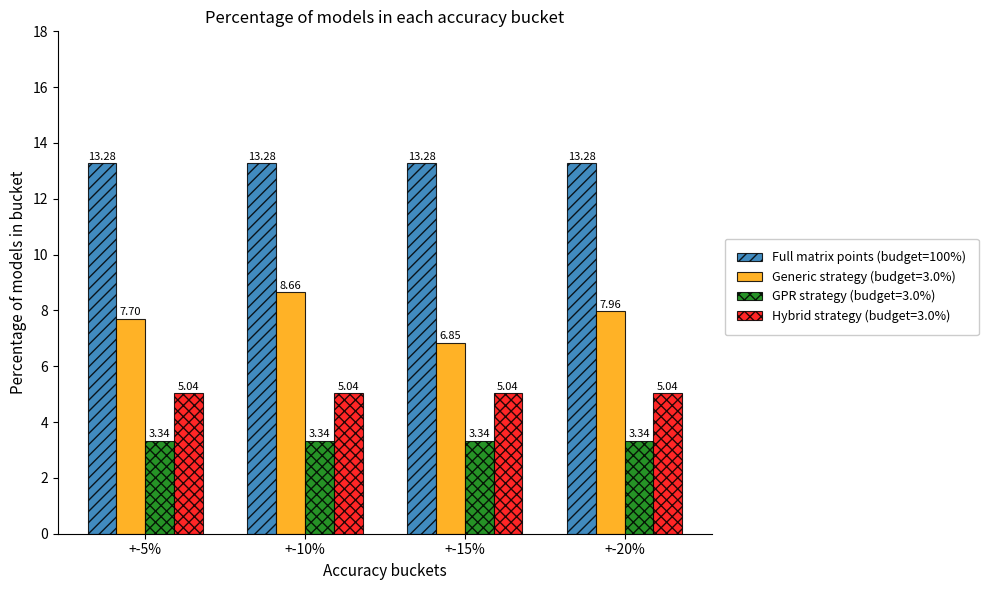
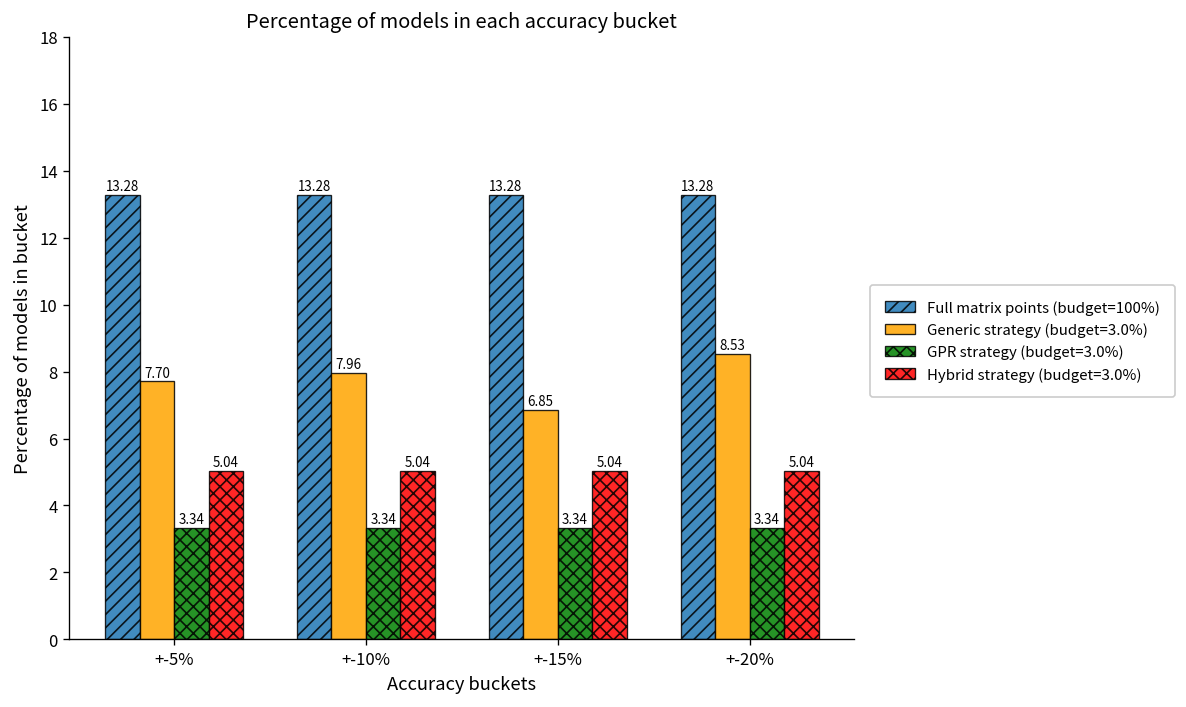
  {
    "Full matrix points (budget=100%)": {
      "+-5%": 13.28,
      "+-10%": 13.28,
      "+-15%": 13.28,
      "+-20%": 13.28
    },
    "Generic strategy (budget=3.0%)": {
      "+-5%": 7.70,
-     "+-10%": 8.66,
+     "+-10%": 7.96,
      "+-15%": 6.85,
-     "+-20%": 7.96
+     "+-20%": 8.53
    },
    "GPR strategy (budget=3.0%)": {
      "+-5%": 3.34,
      "+-10%": 3.34,
      "+-15%": 3.34,
      "+-20%": 3.34
    },
    "Hybrid strategy (budget=3.0%)": {
      "+-5%": 5.04,
      "+-10%": 5.04,
      "+-15%": 5.04,
      "+-20%": 5.04
    }
  }
